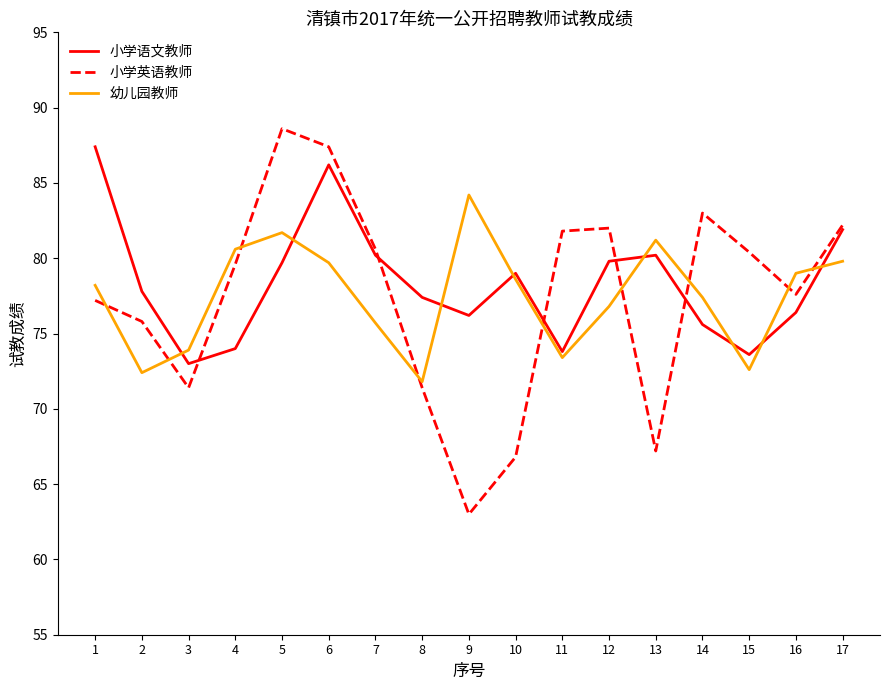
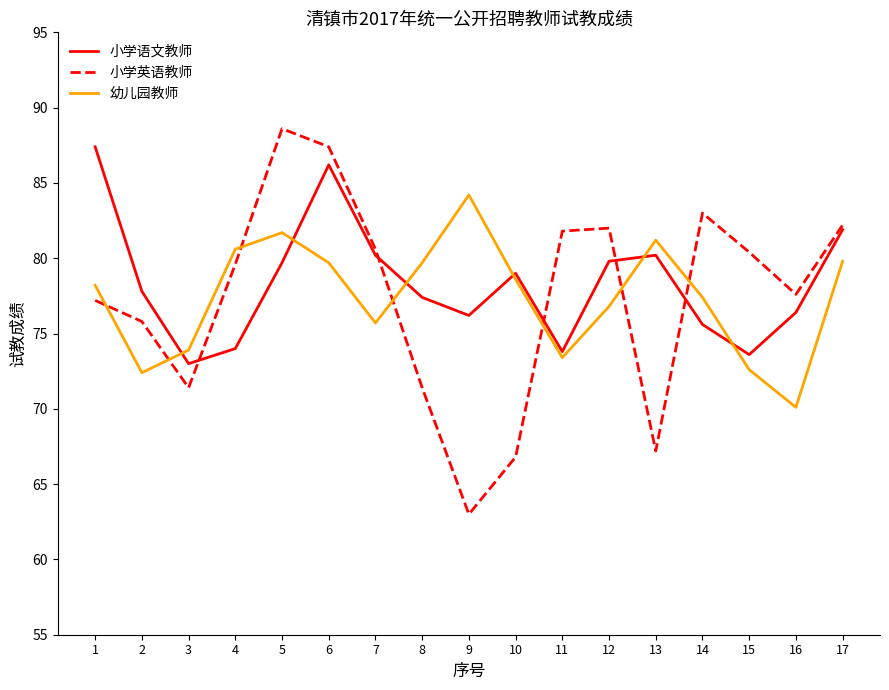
  {
    "幼儿园教师": {
      "1": 78.2,
      "2": 72.4,
      "3": 73.9,
      "4": 80.6,
      "5": 81.7,
      "6": 79.7,
      "7": 75.7,
-     "8": 71.8,
+     "8": 79.7,
      "9": 84.2,
      "10": 78.6,
      "11": 73.4,
      "12": 76.8,
      "13": 81.2,
      "14": 77.4,
      "15": 72.6,
-     "16": 79.0,
+     "16": 70.1,
      "17": 79.8
    }
  }
